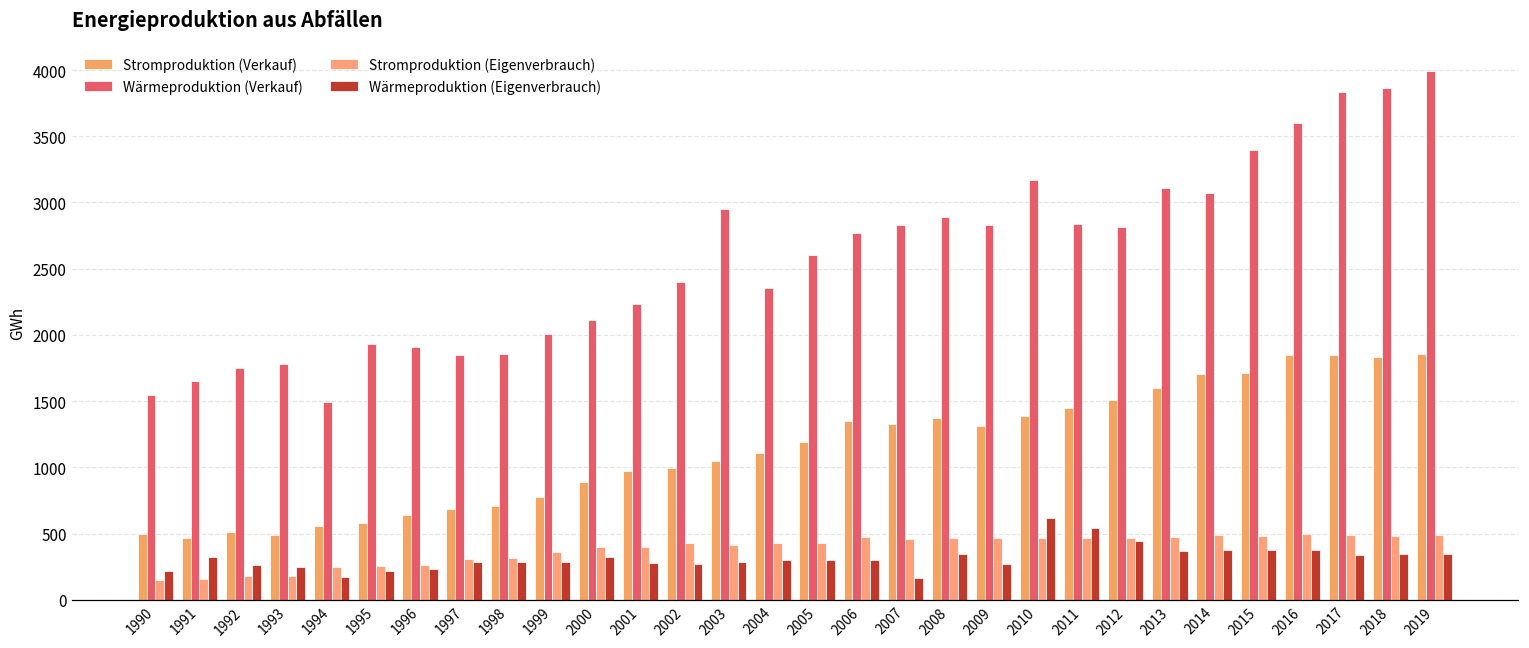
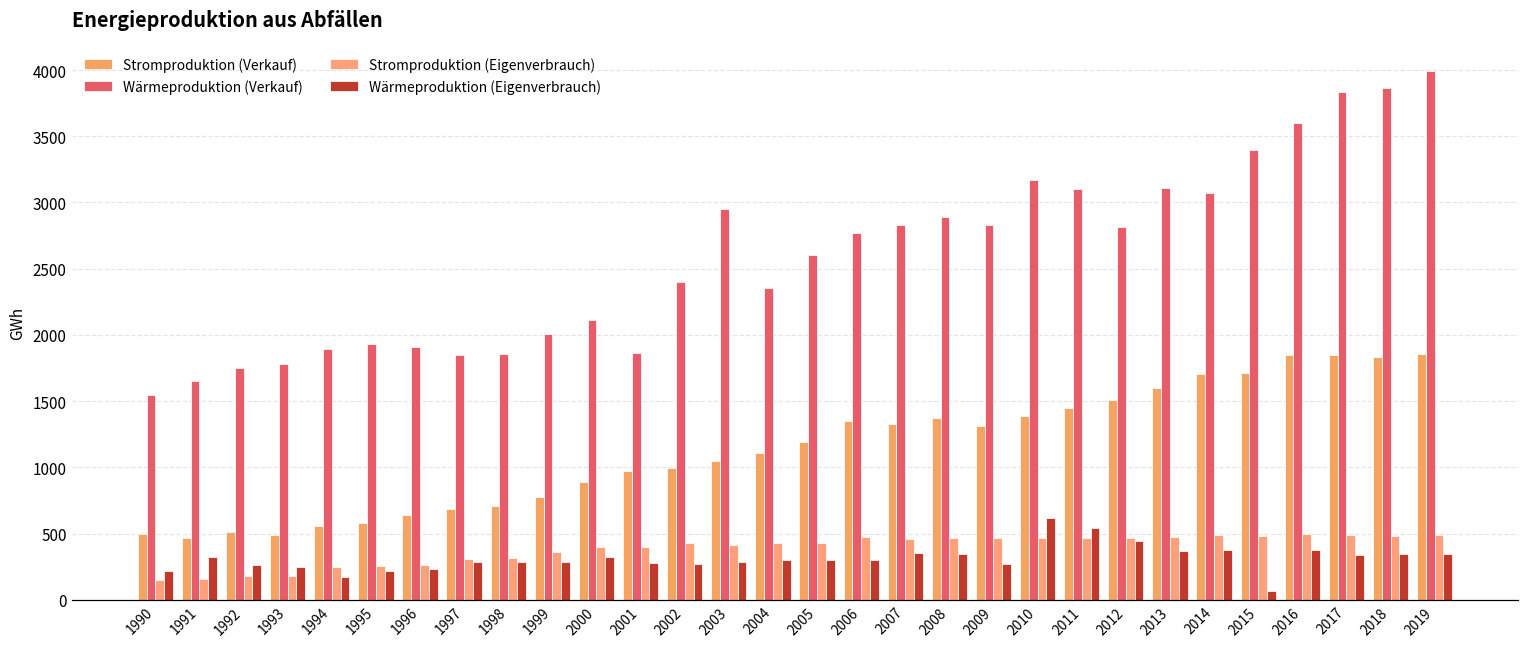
  {
    "Wärmeproduktion (Verkauf)": {
      "1990": 1550,
      "1991": 1650,
      "1992": 1750,
      "1993": 1780,
-     "1994": 1490,
+     "1994": 1890,
      "1995": 1930,
      "1996": 1910,
      "1997": 1850,
      "1998": 1850,
      "1999": 2010,
      "2000": 2110,
-     "2001": 2230,
+     "2001": 1870,
      "2002": 2400,
      "2003": 2950,
      "2004": 2350,
      "2005": 2600,
      "2006": 2770,
      "2007": 2830,
      "2008": 2890,
      "2009": 2830,
      "2010": 3170,
-     "2011": 2840,
+     "2011": 3100,
      "2012": 2810,
      "2013": 3110,
      "2014": 3070,
      "2015": 3400,
      "2016": 3600,
      "2017": 3840,
      "2018": 3860,
      "2019": 3990
    },
    "Wärmeproduktion (Eigenverbrauch)": {
      "1990": 220,
      "1991": 320,
      "1992": 260,
      "1993": 250,
      "1994": 170,
      "1995": 220,
      "1996": 230,
      "1997": 290,
      "1998": 290,
      "1999": 290,
      "2000": 330,
      "2001": 280,
      "2002": 270,
      "2003": 290,
      "2004": 300,
      "2005": 300,
      "2006": 300,
-     "2007": 170,
+     "2007": 350,
      "2008": 350,
      "2009": 270,
      "2010": 620,
      "2011": 540,
      "2012": 440,
      "2013": 370,
      "2014": 380,
-     "2015": 380,
+     "2015": 60,
      "2016": 380,
      "2017": 340,
      "2018": 340,
      "2019": 350
    }
  }
